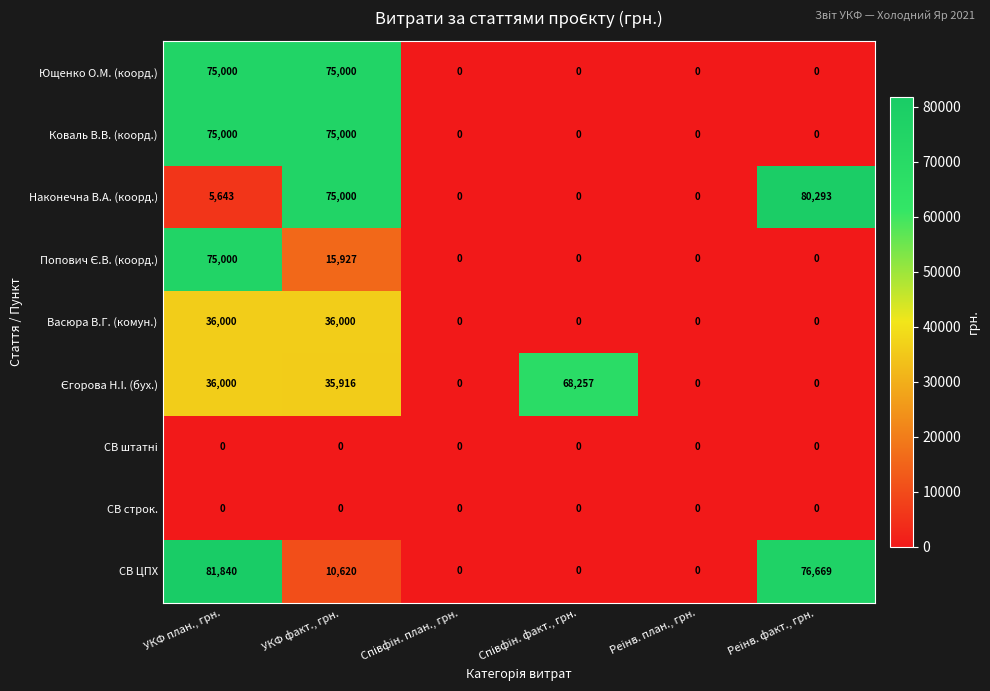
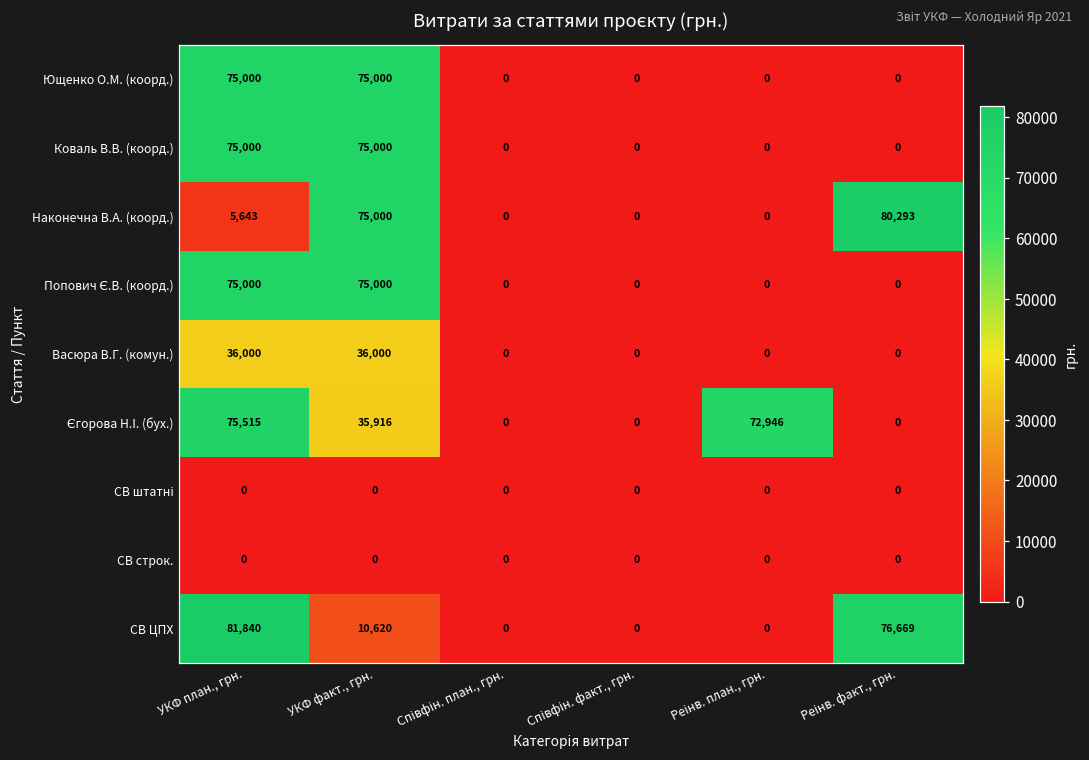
  {
    "Ющенко О.М. (коорд.)": {
      "УКФ план., грн.": "75,000",
      "УКФ факт., грн.": "75,000",
      "Співфін. план., грн.": "0",
      "Співфін. факт., грн.": "0",
      "Реінв. план., грн.": "0",
      "Реінв. факт., грн.": "0"
    },
    "Коваль В.В. (коорд.)": {
      "УКФ план., грн.": "75,000",
      "УКФ факт., грн.": "75,000",
      "Співфін. план., грн.": "0",
      "Співфін. факт., грн.": "0",
      "Реінв. план., грн.": "0",
      "Реінв. факт., грн.": "0"
    },
    "Наконечна В.А. (коорд.)": {
      "УКФ план., грн.": "5,643",
      "УКФ факт., грн.": "75,000",
      "Співфін. план., грн.": "0",
      "Співфін. факт., грн.": "0",
      "Реінв. план., грн.": "0",
      "Реінв. факт., грн.": "80,293"
    },
    "Попович Є.В. (коорд.)": {
      "УКФ план., грн.": "75,000",
-     "УКФ факт., грн.": "15,927",
+     "УКФ факт., грн.": "75,000",
      "Співфін. план., грн.": "0",
      "Співфін. факт., грн.": "0",
      "Реінв. план., грн.": "0",
      "Реінв. факт., грн.": "0"
    },
    "Васюра В.Г. (комун.)": {
      "УКФ план., грн.": "36,000",
      "УКФ факт., грн.": "36,000",
      "Співфін. план., грн.": "0",
      "Співфін. факт., грн.": "0",
      "Реінв. план., грн.": "0",
      "Реінв. факт., грн.": "0"
    },
    "Єгорова Н.І. (бух.)": {
-     "УКФ план., грн.": "36,000",
+     "УКФ план., грн.": "75,515",
      "УКФ факт., грн.": "35,916",
      "Співфін. план., грн.": "0",
-     "Співфін. факт., грн.": "68,257",
-     "Реінв. план., грн.": "0",
+     "Співфін. факт., грн.": "0",
+     "Реінв. план., грн.": "72,946",
      "Реінв. факт., грн.": "0"
    },
    "СВ штатні": {
      "УКФ план., грн.": "0",
      "УКФ факт., грн.": "0",
      "Співфін. план., грн.": "0",
      "Співфін. факт., грн.": "0",
      "Реінв. план., грн.": "0",
      "Реінв. факт., грн.": "0"
    },
    "СВ строк.": {
      "УКФ план., грн.": "0",
      "УКФ факт., грн.": "0",
      "Співфін. план., грн.": "0",
      "Співфін. факт., грн.": "0",
      "Реінв. план., грн.": "0",
      "Реінв. факт., грн.": "0"
    },
    "СВ ЦПХ": {
      "УКФ план., грн.": "81,840",
      "УКФ факт., грн.": "10,620",
      "Співфін. план., грн.": "0",
      "Співфін. факт., грн.": "0",
      "Реінв. план., грн.": "0",
      "Реінв. факт., грн.": "76,669"
    }
  }
